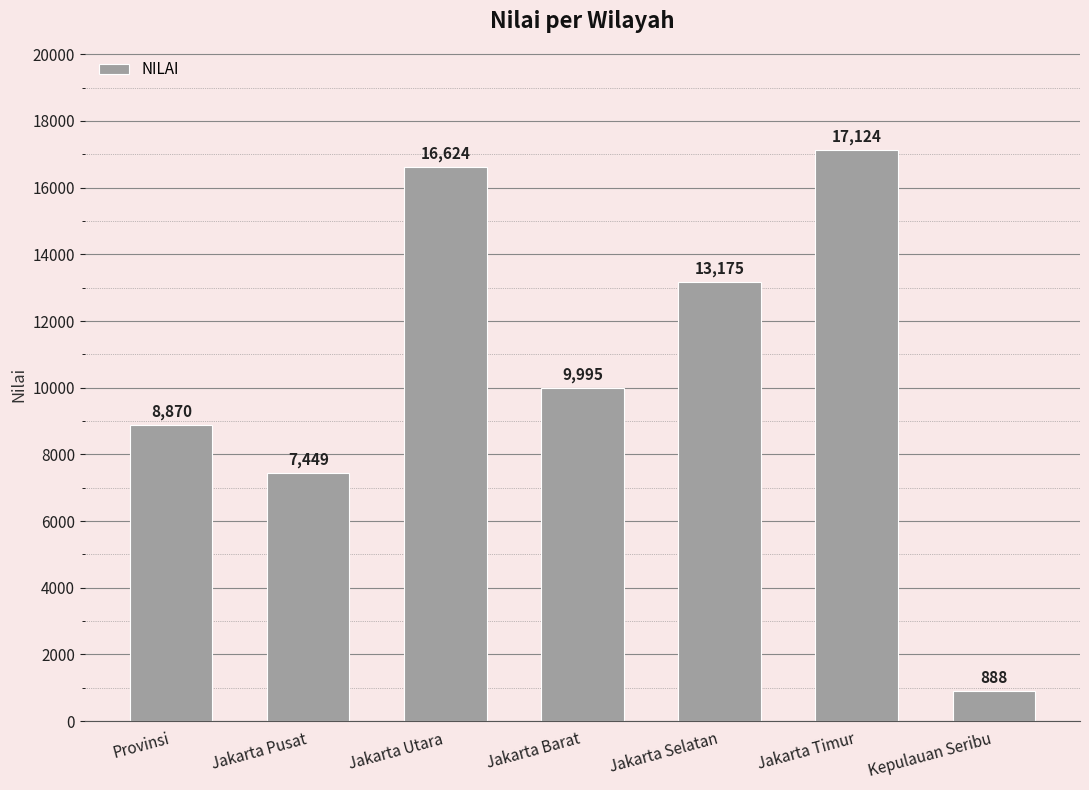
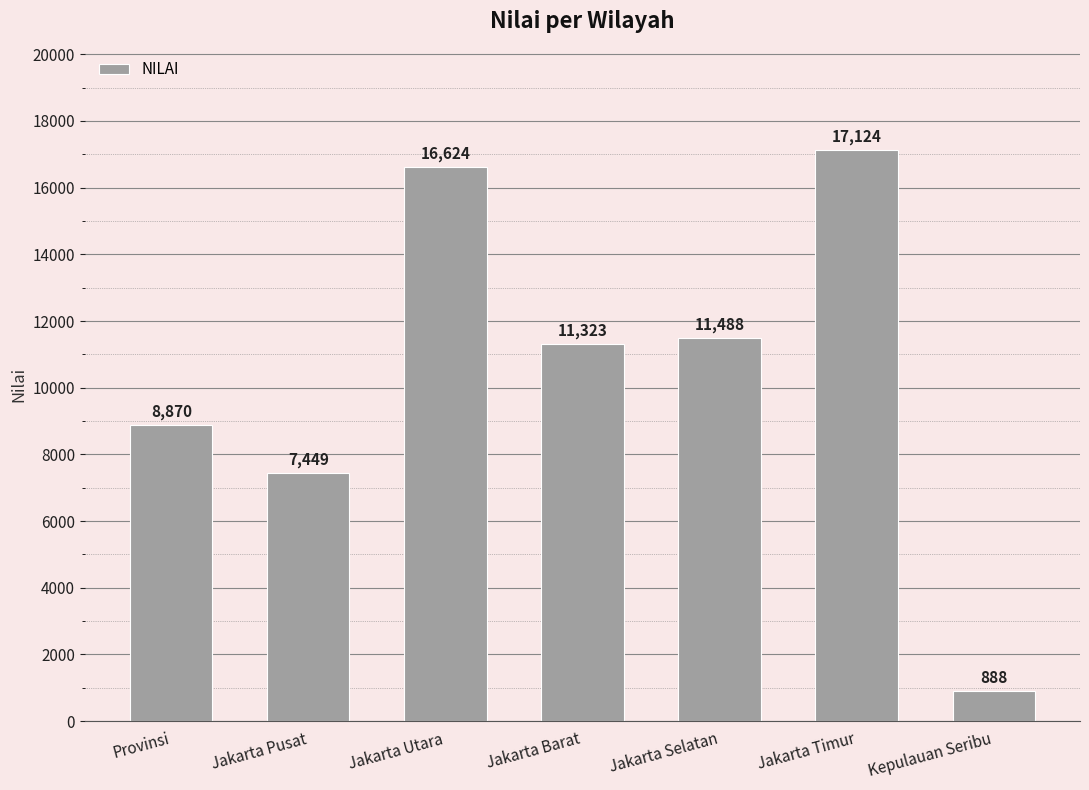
  {
    "Provinsi": "8,870",
    "Jakarta Pusat": "7,449",
    "Jakarta Utara": "16,624",
-   "Jakarta Barat": "9,995",
-   "Jakarta Selatan": "13,175",
+   "Jakarta Barat": "11,323",
+   "Jakarta Selatan": "11,488",
    "Jakarta Timur": "17,124",
    "Kepulauan Seribu": "888"
  }
